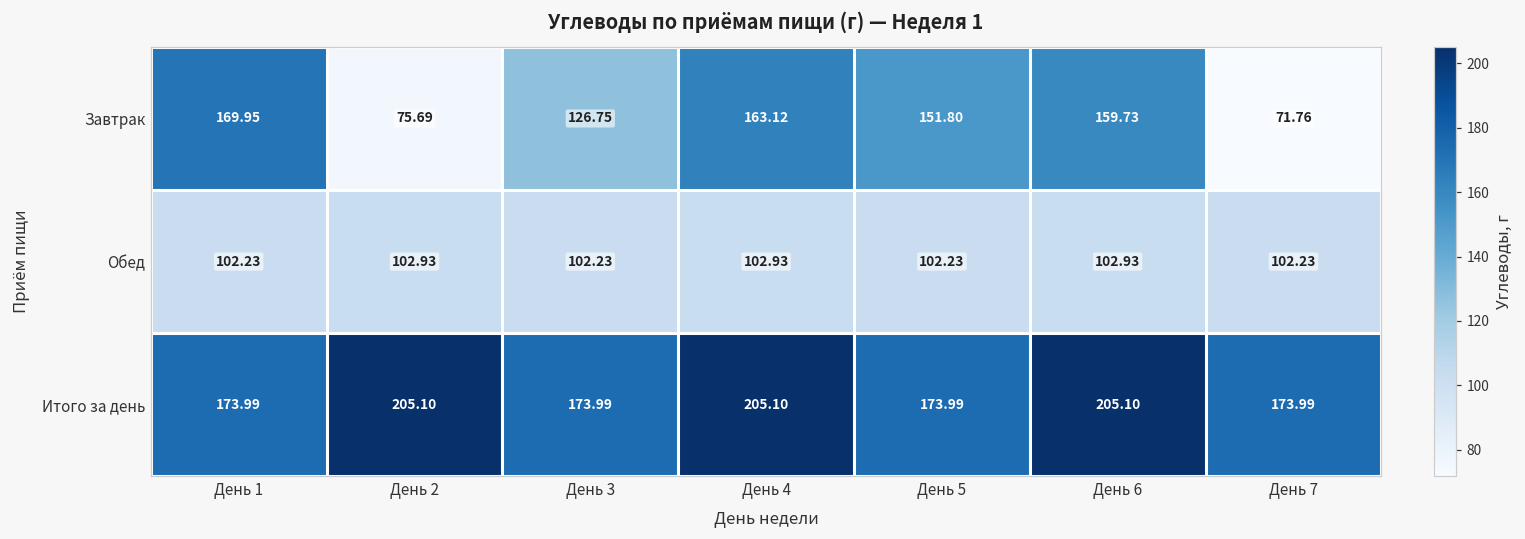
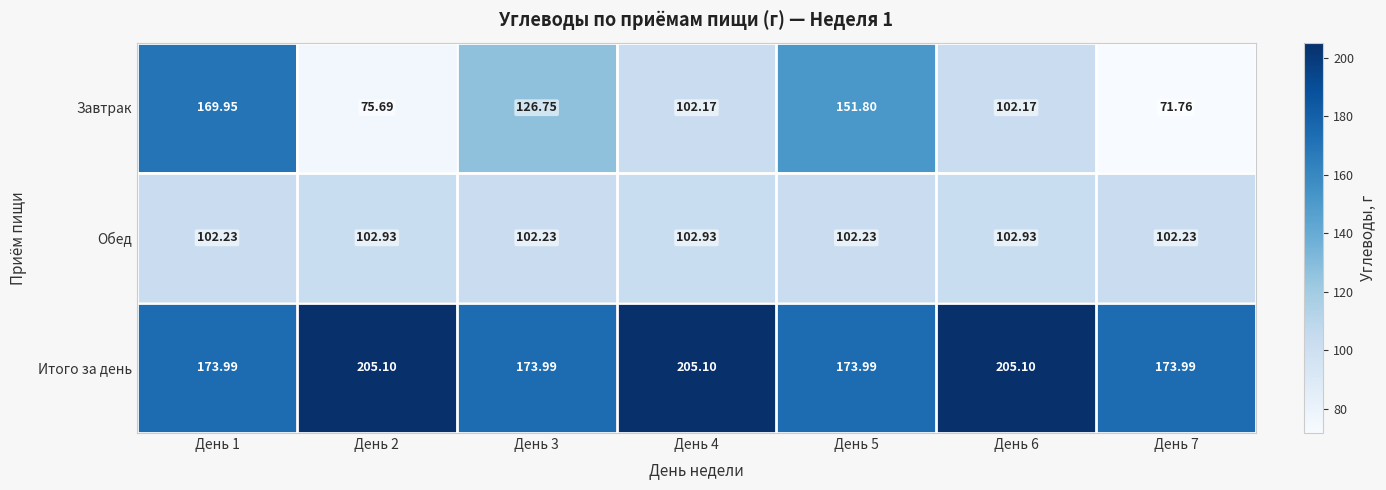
  {
    "Завтрак": {
-     "День 4": 163.12,
-     "День 6": 159.73
+     "День 4": 102.17,
+     "День 6": 102.17
    }
  }
